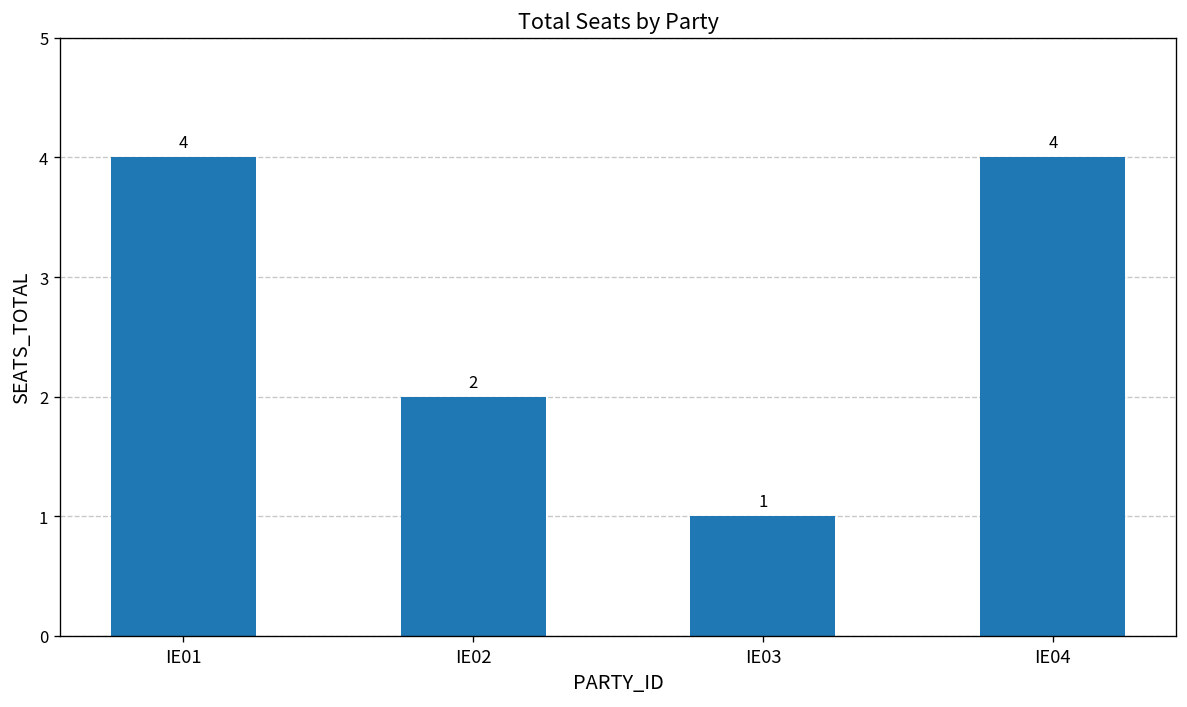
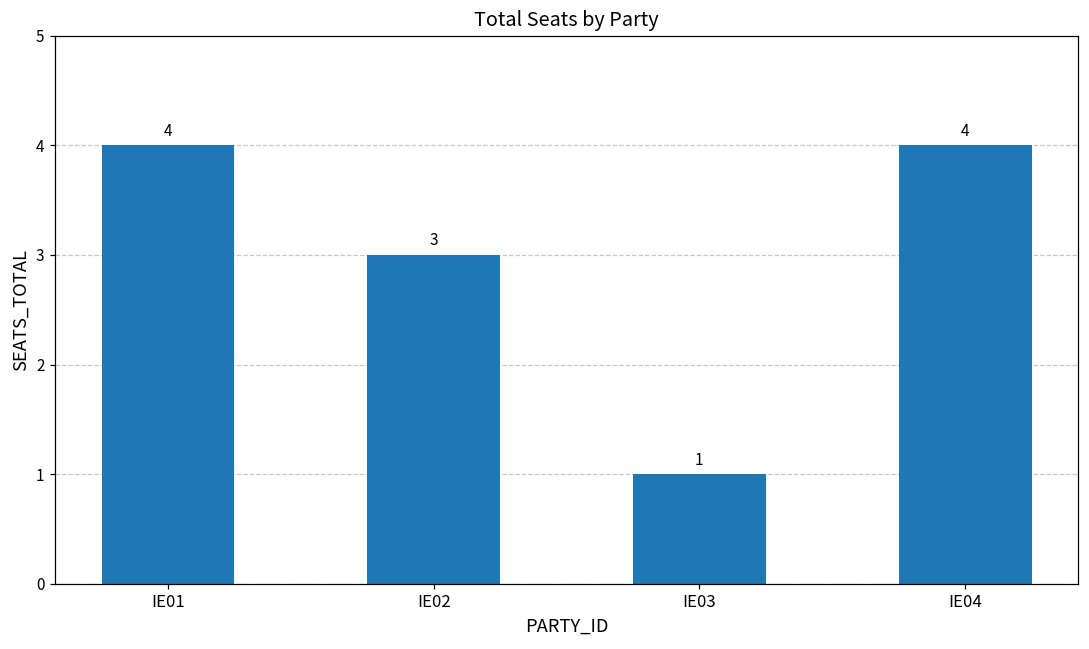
  {
    "IE01": 4,
-   "IE02": 2,
+   "IE02": 3,
    "IE03": 1,
    "IE04": 4
  }
